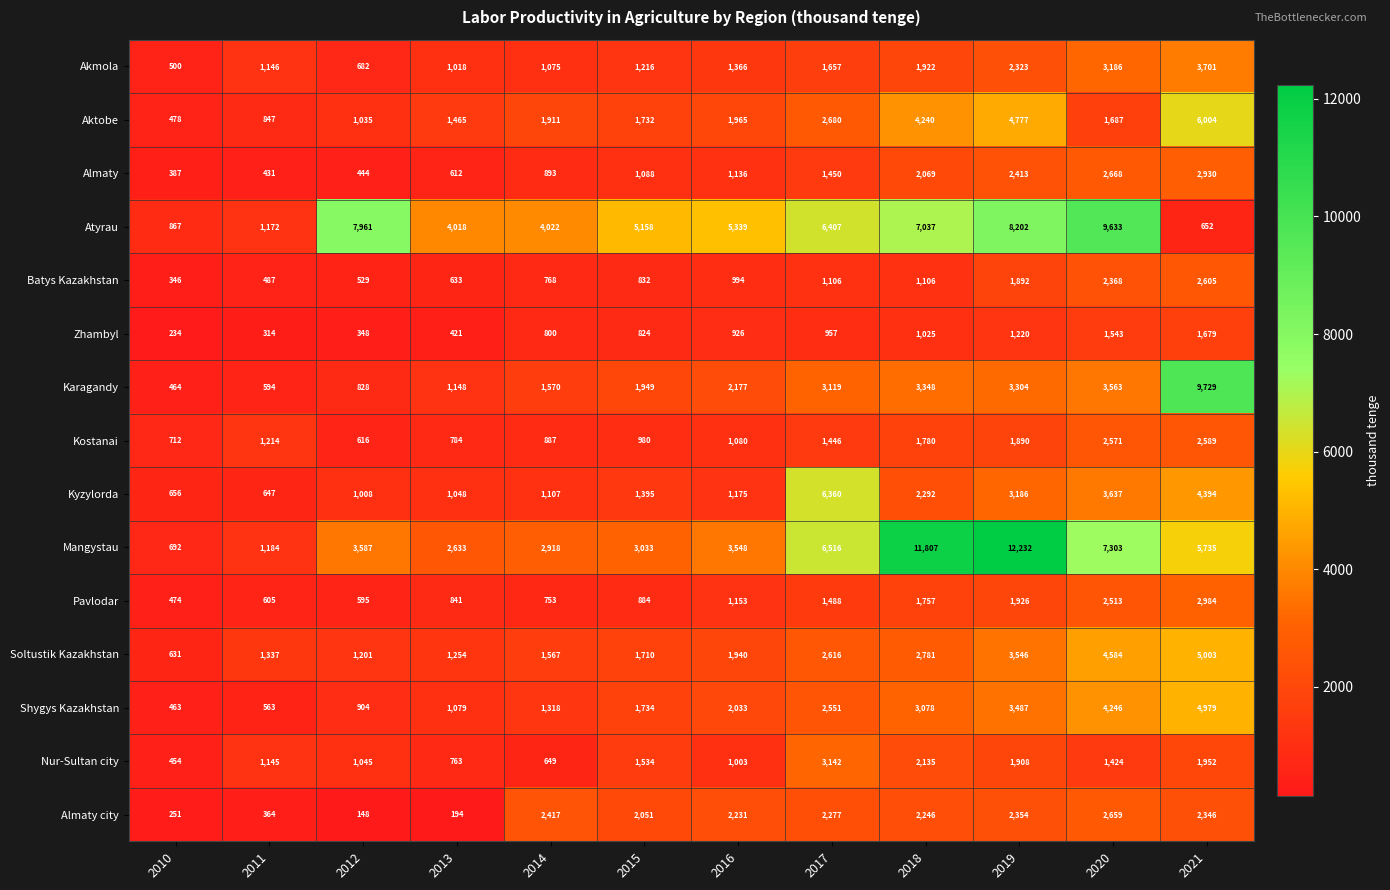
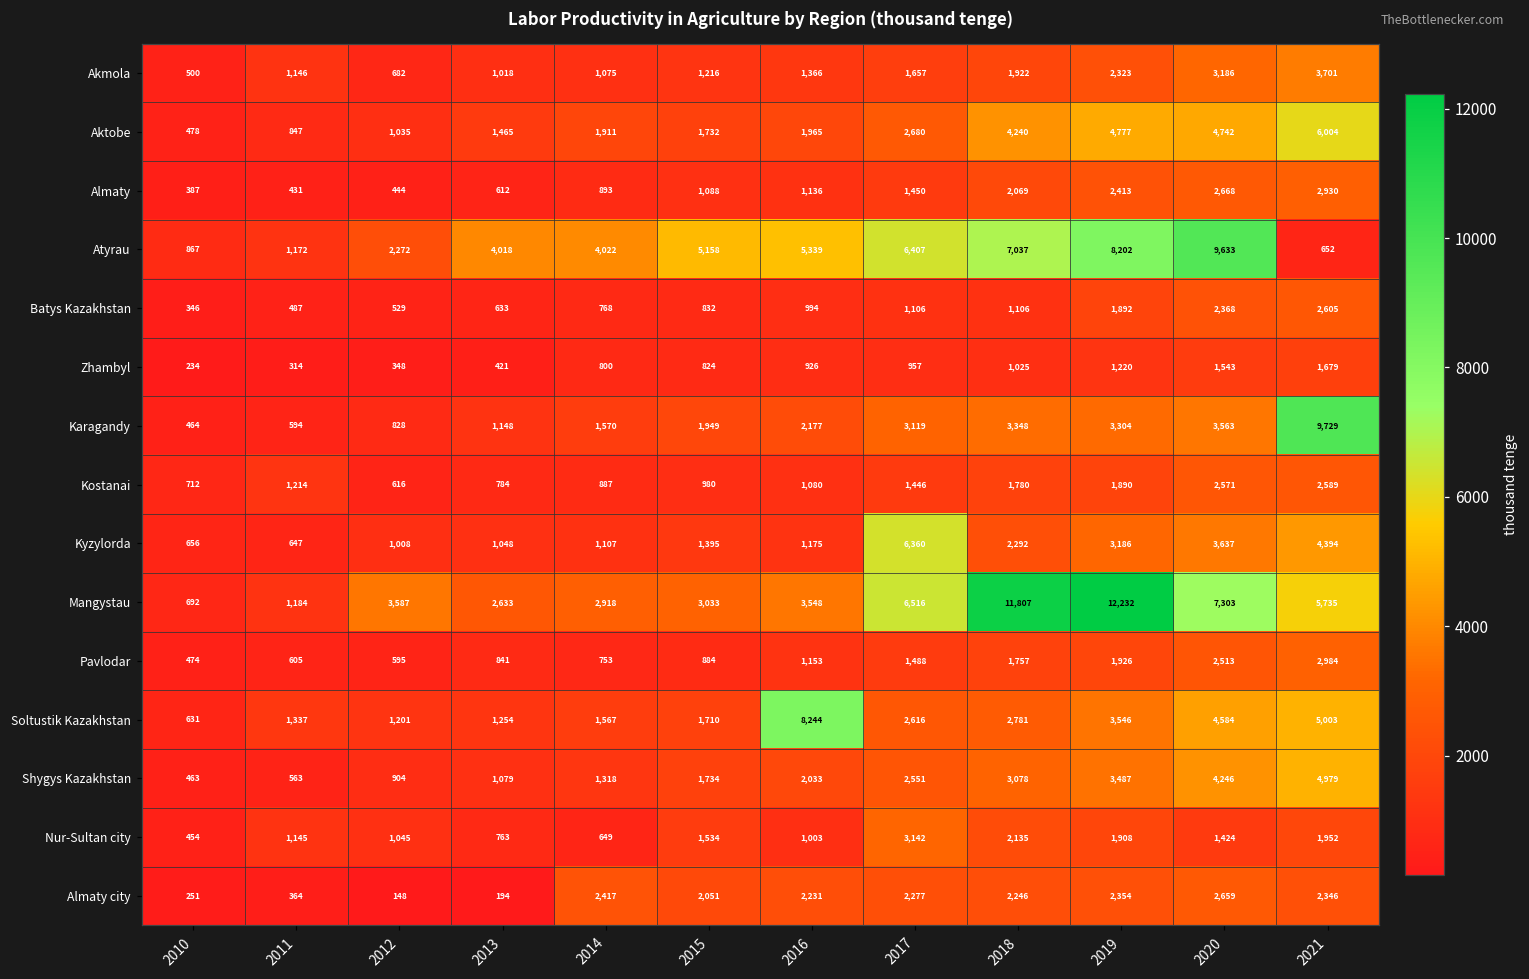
  {
    "Akmola": {
      "2010": "500",
      "2011": "1,146",
      "2012": "682",
      "2013": "1,018",
      "2014": "1,075",
      "2015": "1,216",
      "2016": "1,366",
      "2017": "1,657",
      "2018": "1,922",
      "2019": "2,323",
      "2020": "3,186",
      "2021": "3,701"
    },
    "Aktobe": {
      "2010": "478",
      "2011": "847",
      "2012": "1,035",
      "2013": "1,465",
      "2014": "1,911",
      "2015": "1,732",
      "2016": "1,965",
      "2017": "2,680",
      "2018": "4,240",
      "2019": "4,777",
-     "2020": "1,687",
+     "2020": "4,742",
      "2021": "6,004"
    },
    "Almaty": {
      "2010": "387",
      "2011": "431",
      "2012": "444",
      "2013": "612",
      "2014": "893",
      "2015": "1,088",
      "2016": "1,136",
      "2017": "1,450",
      "2018": "2,069",
      "2019": "2,413",
      "2020": "2,668",
      "2021": "2,930"
    },
    "Atyrau": {
      "2010": "867",
      "2011": "1,172",
-     "2012": "7,961",
+     "2012": "2,272",
      "2013": "4,018",
      "2014": "4,022",
      "2015": "5,158",
      "2016": "5,339",
      "2017": "6,407",
      "2018": "7,037",
      "2019": "8,202",
      "2020": "9,633",
      "2021": "652"
    },
    "Batys Kazakhstan": {
      "2010": "346",
      "2011": "487",
      "2012": "529",
      "2013": "633",
      "2014": "768",
      "2015": "832",
      "2016": "994",
      "2017": "1,106",
      "2018": "1,106",
      "2019": "1,892",
      "2020": "2,368",
      "2021": "2,605"
    },
    "Zhambyl": {
      "2010": "234",
      "2011": "314",
      "2012": "348",
      "2013": "421",
      "2014": "800",
      "2015": "824",
      "2016": "926",
      "2017": "957",
      "2018": "1,025",
      "2019": "1,220",
      "2020": "1,543",
      "2021": "1,679"
    },
    "Karagandy": {
      "2010": "464",
      "2011": "594",
      "2012": "828",
      "2013": "1,148",
      "2014": "1,570",
      "2015": "1,949",
      "2016": "2,177",
      "2017": "3,119",
      "2018": "3,348",
      "2019": "3,304",
      "2020": "3,563",
      "2021": "9,729"
    },
    "Kostanai": {
      "2010": "712",
      "2011": "1,214",
      "2012": "616",
      "2013": "784",
      "2014": "887",
      "2015": "980",
      "2016": "1,080",
      "2017": "1,446",
      "2018": "1,780",
      "2019": "1,890",
      "2020": "2,571",
      "2021": "2,589"
    },
    "Kyzylorda": {
      "2010": "656",
      "2011": "647",
      "2012": "1,008",
      "2013": "1,048",
      "2014": "1,107",
      "2015": "1,395",
      "2016": "1,175",
      "2017": "6,360",
      "2018": "2,292",
      "2019": "3,186",
      "2020": "3,637",
      "2021": "4,394"
    },
    "Mangystau": {
      "2010": "692",
      "2011": "1,184",
      "2012": "3,587",
      "2013": "2,633",
      "2014": "2,918",
      "2015": "3,033",
      "2016": "3,548",
      "2017": "6,516",
      "2018": "11,807",
      "2019": "12,232",
      "2020": "7,303",
      "2021": "5,735"
    },
    "Pavlodar": {
      "2010": "474",
      "2011": "605",
      "2012": "595",
      "2013": "841",
      "2014": "753",
      "2015": "884",
      "2016": "1,153",
      "2017": "1,488",
      "2018": "1,757",
      "2019": "1,926",
      "2020": "2,513",
      "2021": "2,984"
    },
    "Soltustik Kazakhstan": {
      "2010": "631",
      "2011": "1,337",
      "2012": "1,201",
      "2013": "1,254",
      "2014": "1,567",
      "2015": "1,710",
-     "2016": "1,940",
+     "2016": "8,244",
      "2017": "2,616",
      "2018": "2,781",
      "2019": "3,546",
      "2020": "4,584",
      "2021": "5,003"
    },
    "Shygys Kazakhstan": {
      "2010": "463",
      "2011": "563",
      "2012": "904",
      "2013": "1,079",
      "2014": "1,318",
      "2015": "1,734",
      "2016": "2,033",
      "2017": "2,551",
      "2018": "3,078",
      "2019": "3,487",
      "2020": "4,246",
      "2021": "4,979"
    },
    "Nur-Sultan city": {
      "2010": "454",
      "2011": "1,145",
      "2012": "1,045",
      "2013": "763",
      "2014": "649",
      "2015": "1,534",
      "2016": "1,003",
      "2017": "3,142",
      "2018": "2,135",
      "2019": "1,908",
      "2020": "1,424",
      "2021": "1,952"
    },
    "Almaty city": {
      "2010": "251",
      "2011": "364",
      "2012": "148",
      "2013": "194",
      "2014": "2,417",
      "2015": "2,051",
      "2016": "2,231",
      "2017": "2,277",
      "2018": "2,246",
      "2019": "2,354",
      "2020": "2,659",
      "2021": "2,346"
    }
  }
